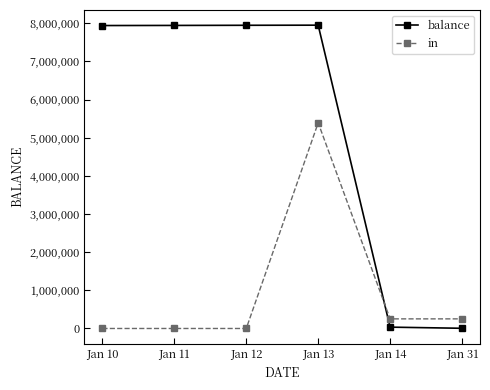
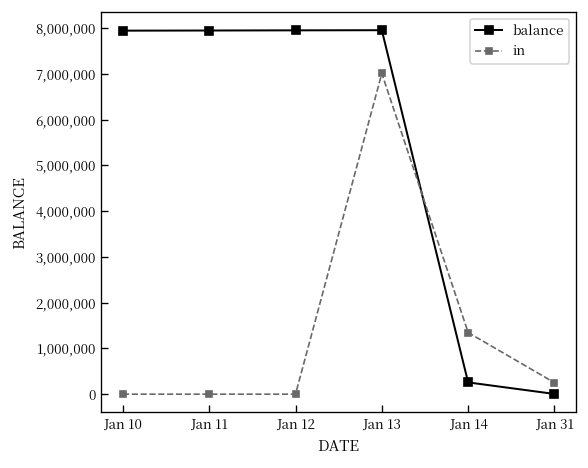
  {
    "balance": {
      "Jan 10": "7,900,000",
      "Jan 11": "7,900,000",
      "Jan 12": "7,900,000",
      "Jan 13": "8,000,000",
-     "Jan 14": "0",
+     "Jan 14": "300,000",
      "Jan 31": "0"
    },
    "in": {
      "Jan 10": "0",
      "Jan 11": "0",
      "Jan 12": "0",
-     "Jan 13": "5,400,000",
-     "Jan 14": "300,000",
+     "Jan 13": "7,000,000",
+     "Jan 14": "1,300,000",
      "Jan 31": "300,000"
    }
  }
